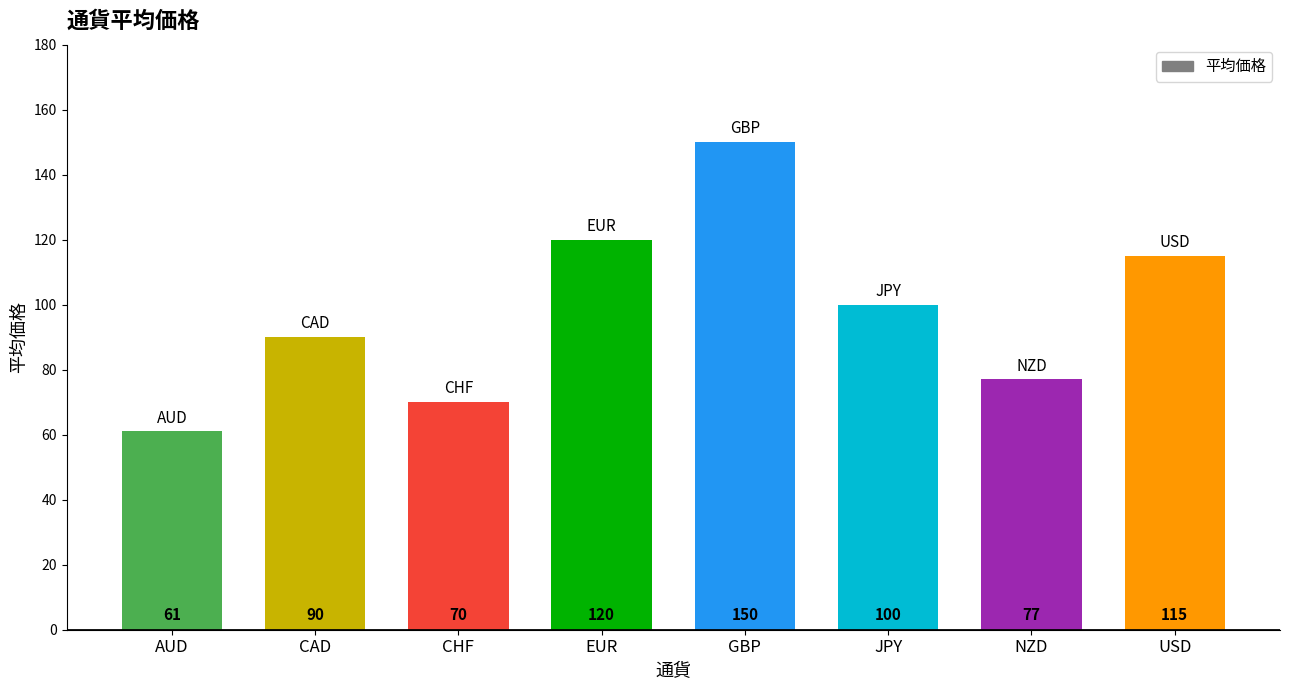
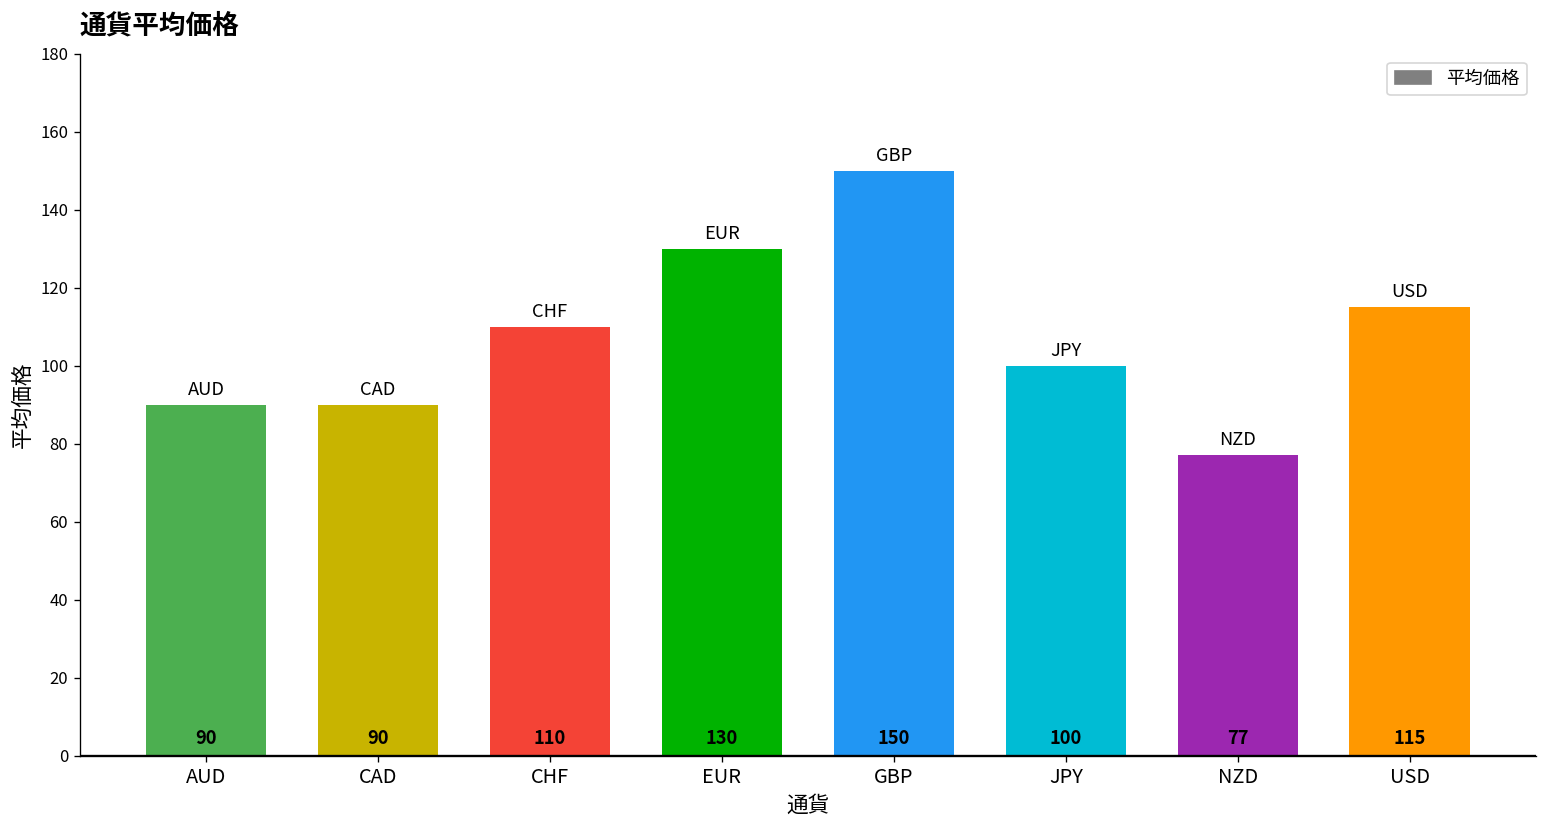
  {
-   "AUD": 61,
+   "AUD": 90,
    "CAD": 90,
-   "CHF": 70,
-   "EUR": 120,
+   "CHF": 110,
+   "EUR": 130,
    "GBP": 150,
    "JPY": 100,
    "NZD": 77,
    "USD": 115
  }
